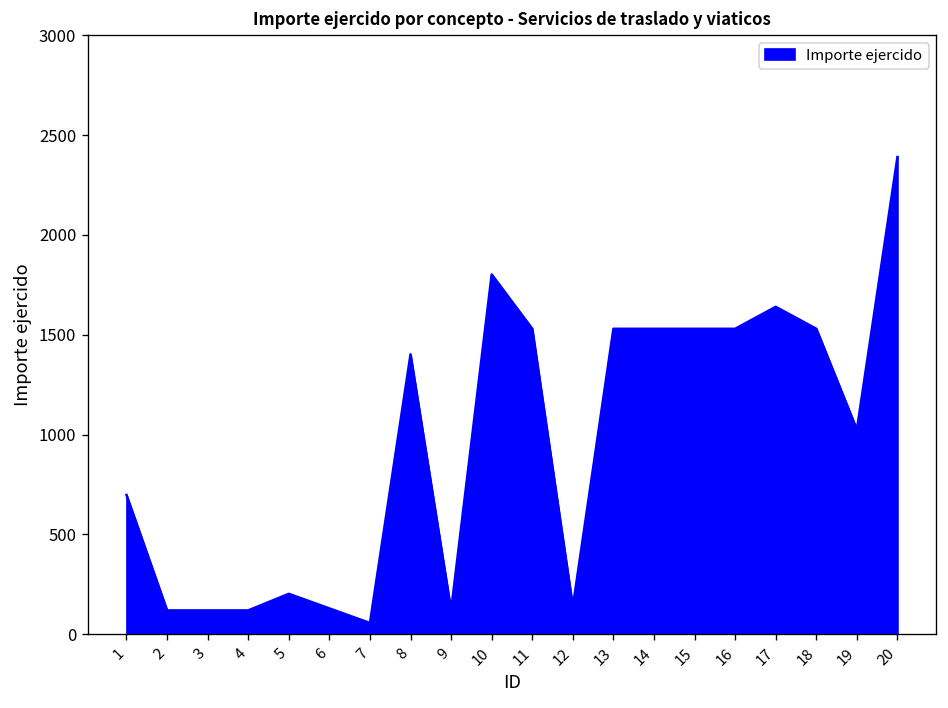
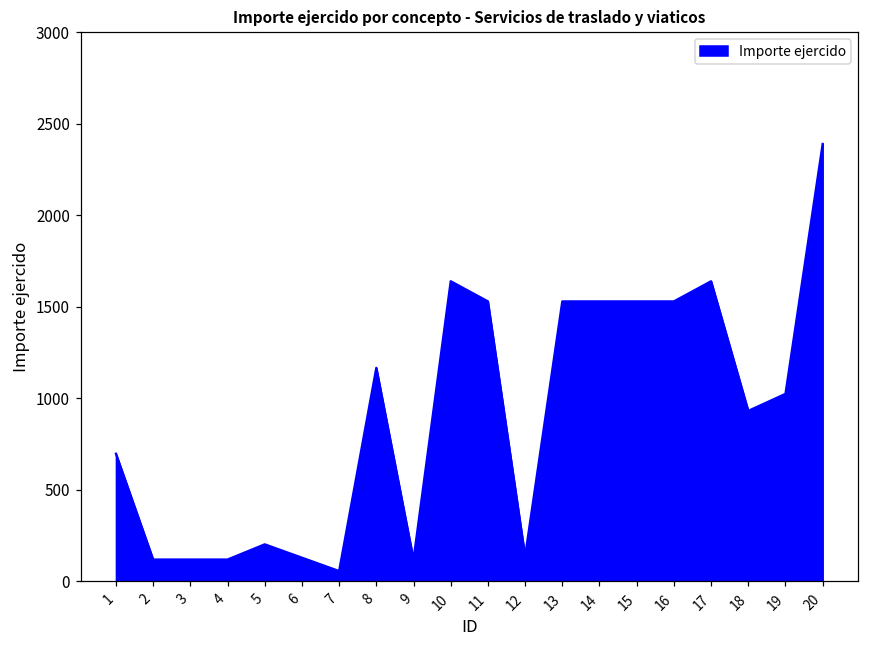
  {
    "1": 700,
    "2": 120,
    "3": 120,
    "4": 120,
    "5": 200,
    "6": 130,
    "7": 60,
-   "8": 1400,
+   "8": 1170,
    "9": 120,
-   "10": 1800,
+   "10": 1640,
    "11": 1530,
    "12": 140,
    "13": 1530,
    "14": 1530,
    "15": 1530,
    "16": 1530,
    "17": 1640,
-   "18": 1530,
+   "18": 930,
    "19": 1030,
    "20": 2390
  }
